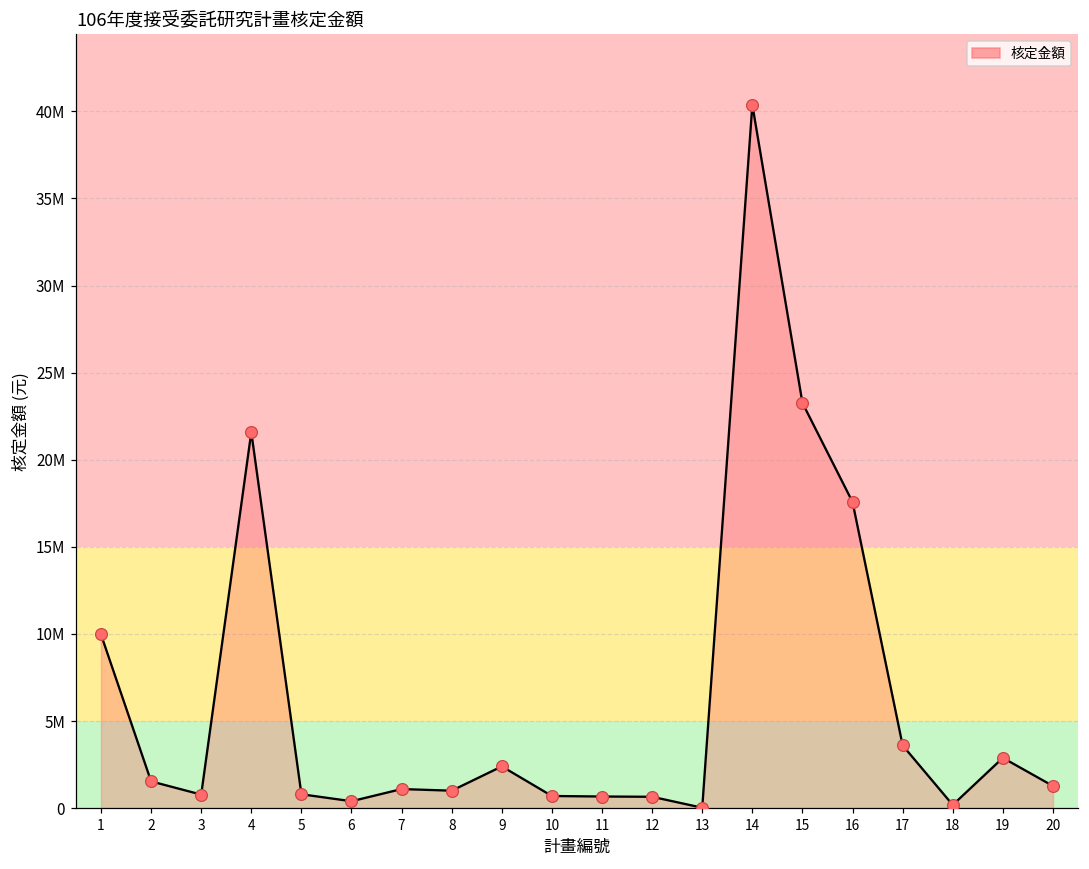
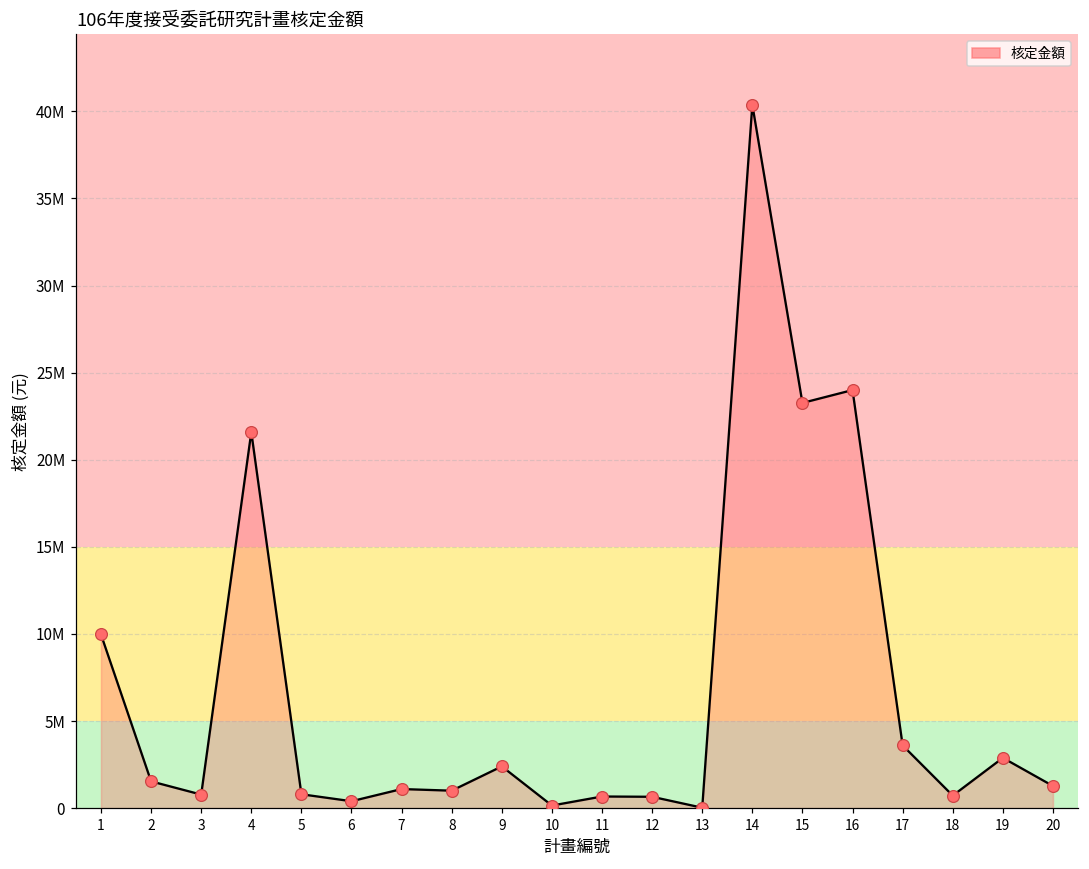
  {
    "1": 10000000,
    "2": 1500000,
    "3": 800000,
    "4": 21600000,
    "5": 800000,
    "6": 400000,
    "7": 1100000,
    "8": 1000000,
    "9": 2400000,
-   "10": 700000,
+   "10": 200000,
    "11": 700000,
    "12": 700000,
    "13": 0,
    "14": 40400000,
    "15": 23300000,
-   "16": 17600000,
+   "16": 24000000,
    "17": 3600000,
-   "18": 200000,
+   "18": 700000,
    "19": 2900000,
    "20": 1300000
  }
